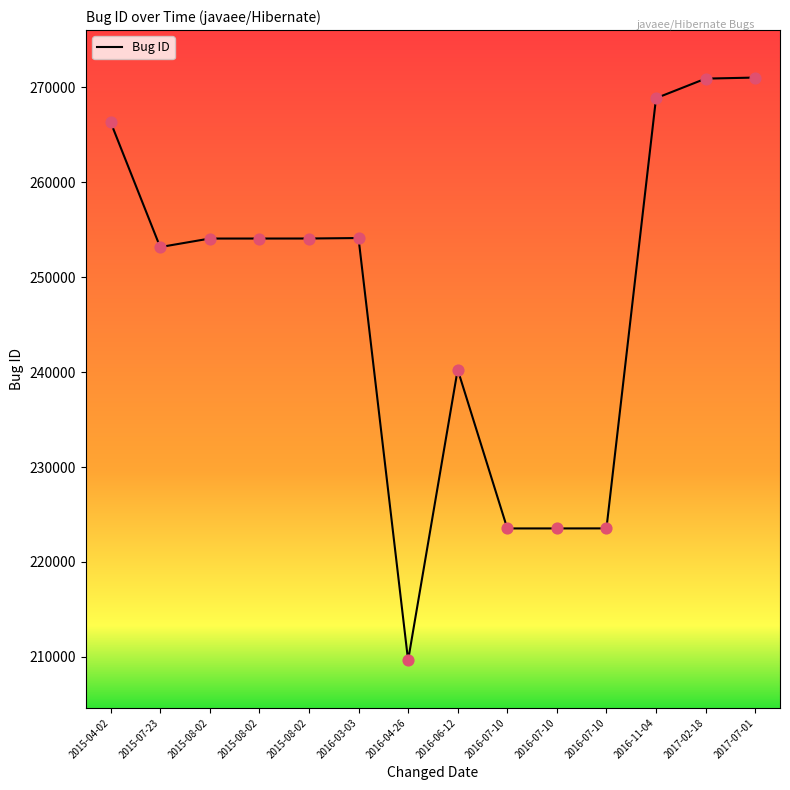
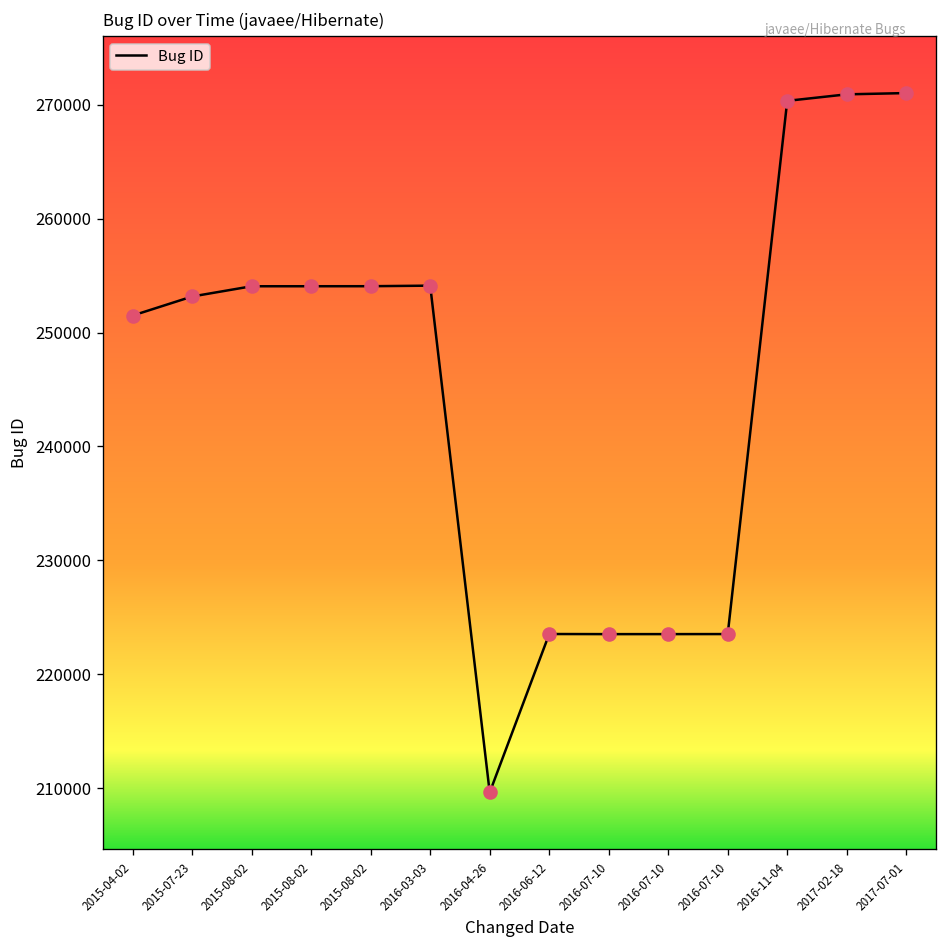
  {
-   "2015-04-02": 266000,
+   "2015-04-02": 251000,
    "2015-07-23": 253000,
    "2016-03-03": 254000,
    "2016-04-26": 210000,
-   "2016-06-12": 240000,
-   "2016-11-04": 269000,
+   "2016-06-12": 224000,
+   "2016-11-04": 270000,
    "2017-02-18": 271000,
    "2017-07-01": 271000
  }
